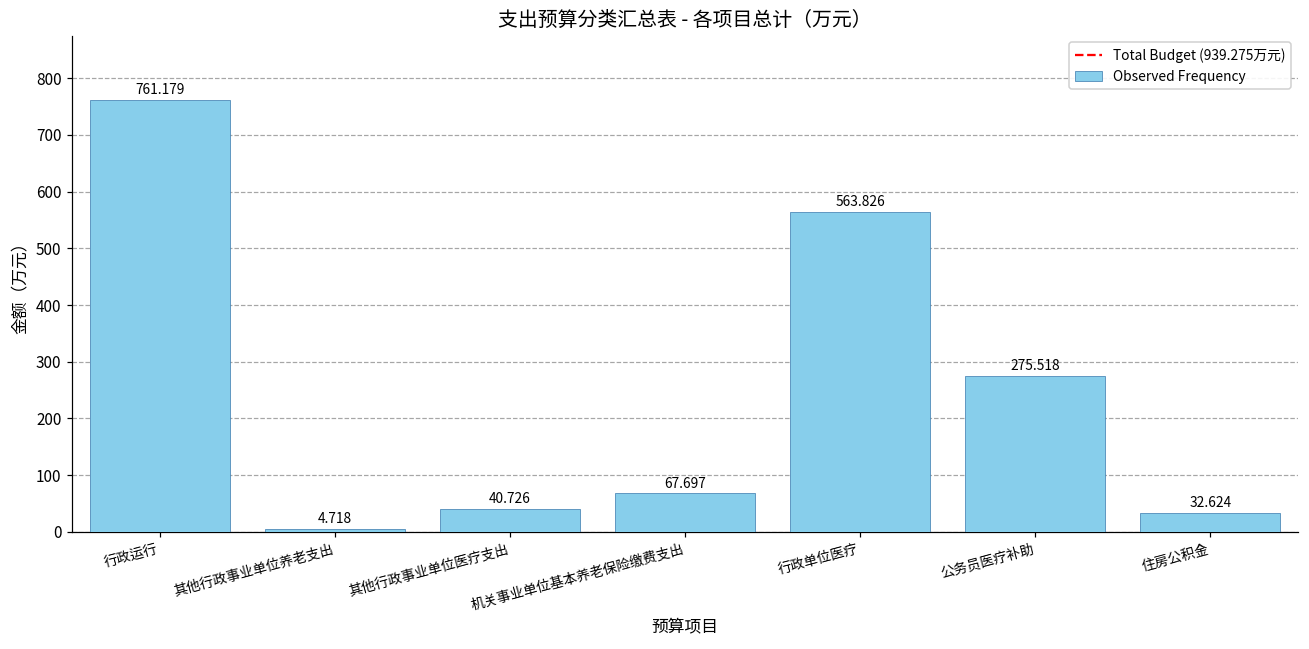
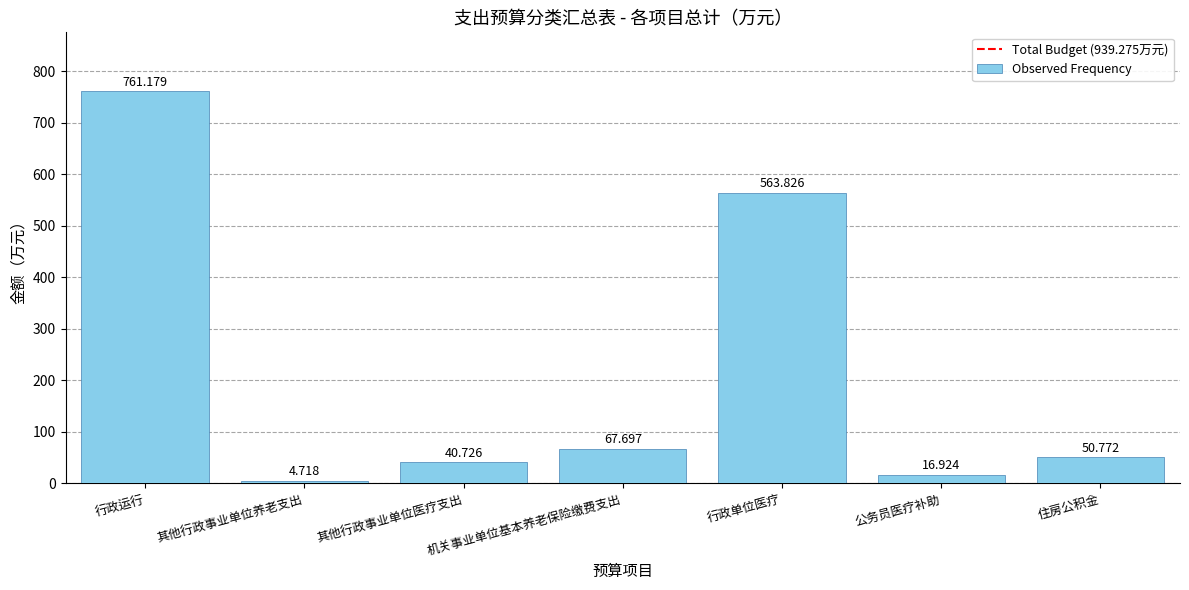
  {
    "行政运行": 761.179,
    "其他行政事业单位养老支出": 4.718,
    "其他行政事业单位医疗支出": 40.726,
    "机关事业单位基本养老保险缴费支出": 67.697,
    "行政单位医疗": 563.826,
-   "公务员医疗补助": 275.518,
-   "住房公积金": 32.624
+   "公务员医疗补助": 16.924,
+   "住房公积金": 50.772
  }
